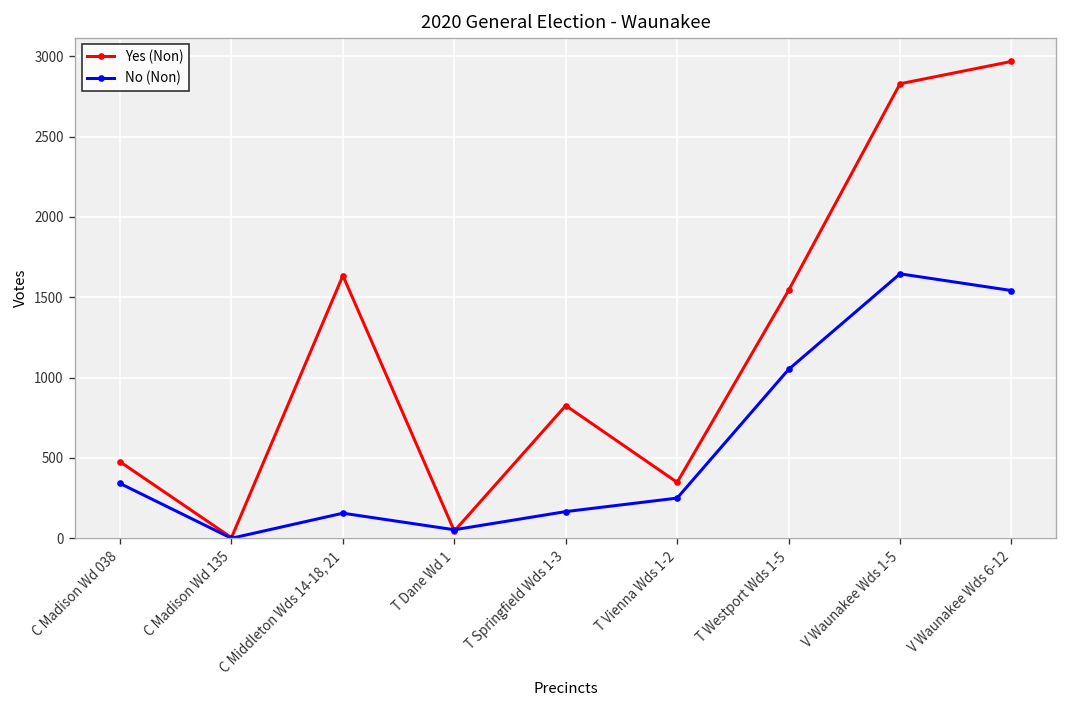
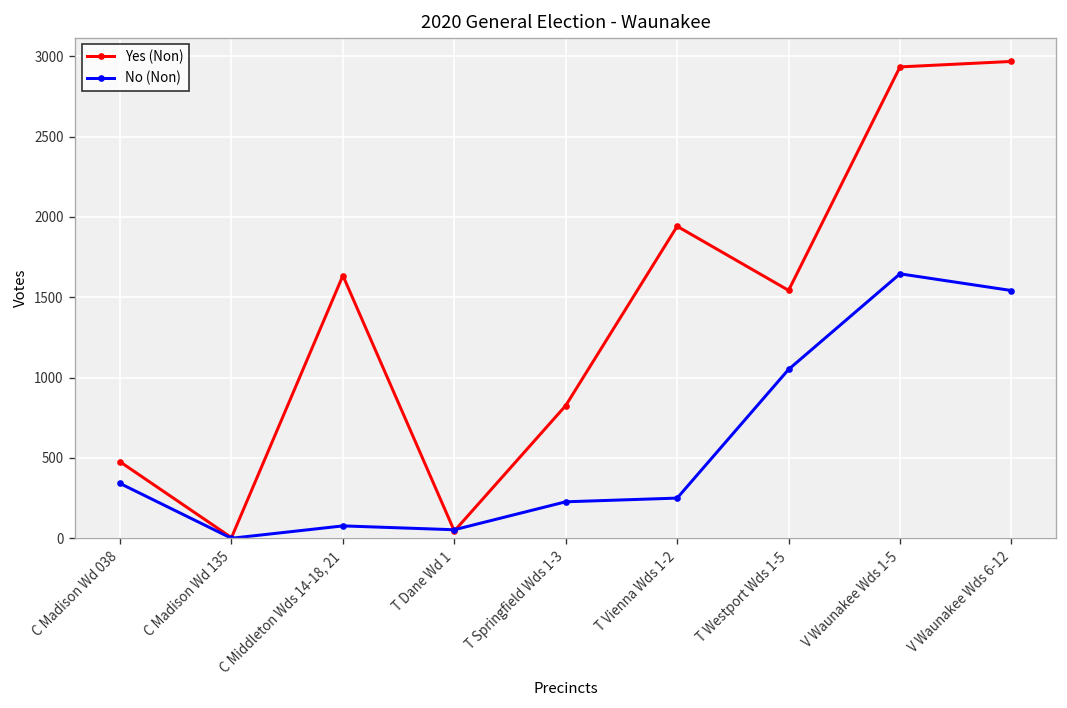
  {
    "Yes (Non)": {
      "C Madison Wd 038": 480,
      "C Middleton Wds 14-18, 21": 1640,
      "T Springfield Wds 1-3": 830,
-     "T Vienna Wds 1-2": 350,
+     "T Vienna Wds 1-2": 1940,
      "T Westport Wds 1-5": 1540,
-     "V Waunakee Wds 1-5": 2830,
+     "V Waunakee Wds 1-5": 2930,
      "V Waunakee Wds 6-12": 2970
    },
    "No (Non)": {
      "C Madison Wd 038": 340,
-     "C Middleton Wds 14-18, 21": 160,
-     "T Springfield Wds 1-3": 170,
+     "C Middleton Wds 14-18, 21": 80,
+     "T Springfield Wds 1-3": 230,
      "T Vienna Wds 1-2": 250,
      "T Westport Wds 1-5": 1050,
      "V Waunakee Wds 1-5": 1650,
      "V Waunakee Wds 6-12": 1540
    }
  }
